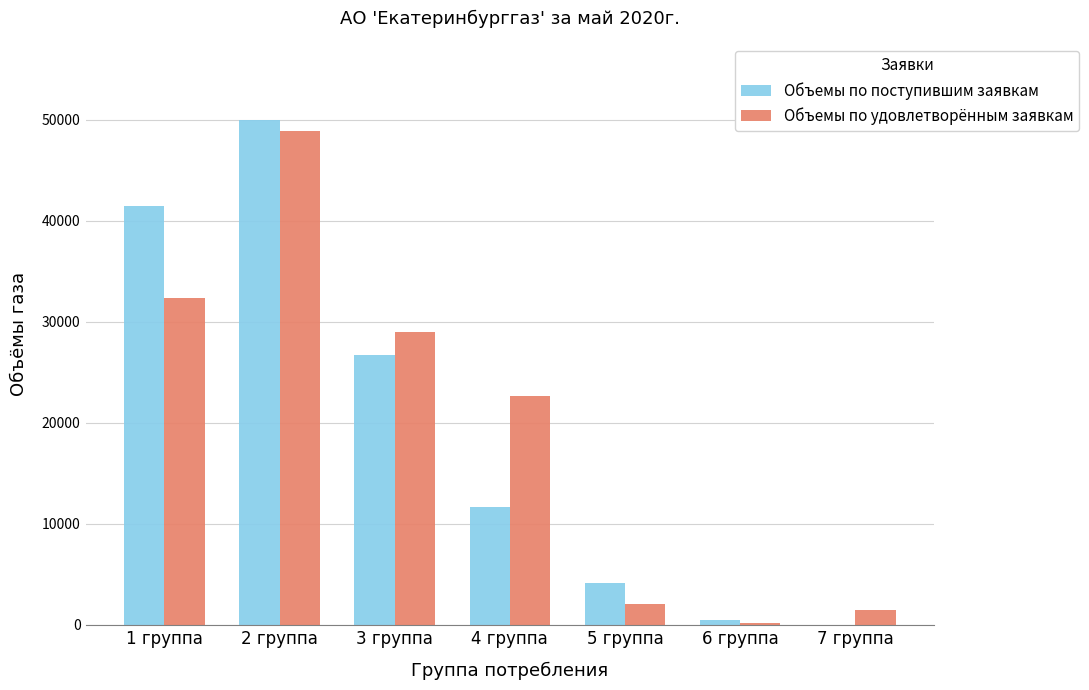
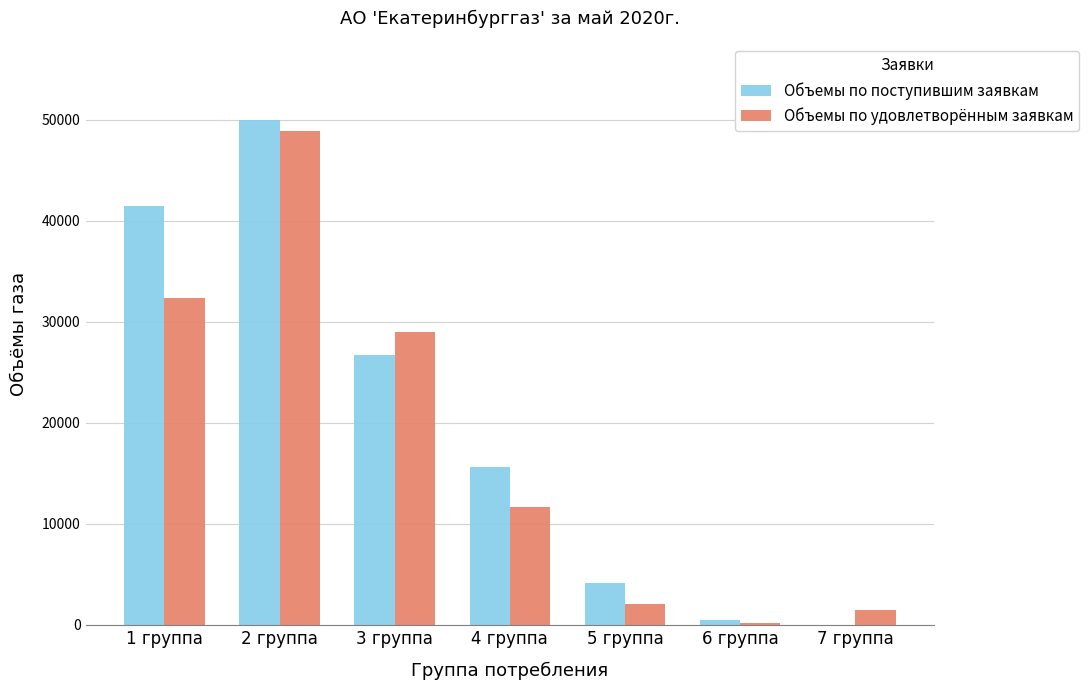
  {
    "Объемы по поступившим заявкам": {
      "1 группа": 41400,
      "2 группа": 50000,
      "3 группа": 26700,
-     "4 группа": 11700,
+     "4 группа": 15600,
      "5 группа": 4200,
      "6 группа": 500
    },
    "Объемы по удовлетворённым заявкам": {
      "1 группа": 32400,
      "2 группа": 48800,
      "3 группа": 29000,
-     "4 группа": 22700,
+     "4 группа": 11700,
      "5 группа": 2100,
      "7 группа": 1500
    }
  }
